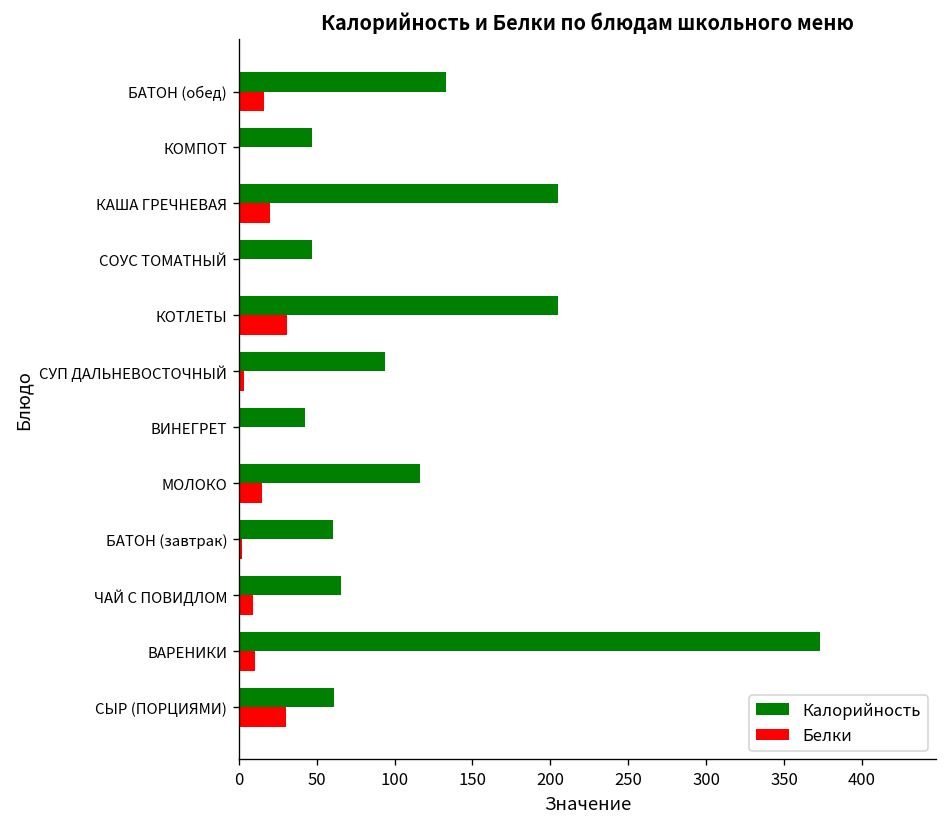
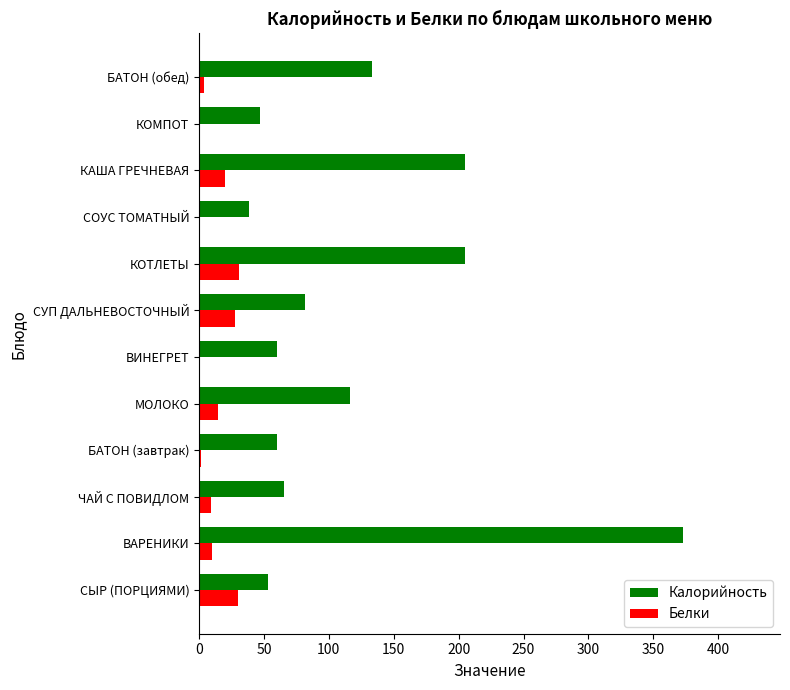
  {
    "Калорийность": {
      "БАТОН (обед)": 133,
      "КОМПОТ": 47,
      "КАША ГРЕЧНЕВАЯ": 205,
-     "СОУС ТОМАТНЫЙ": 47,
+     "СОУС ТОМАТНЫЙ": 38,
      "КОТЛЕТЫ": 205,
-     "СУП ДАЛЬНЕВОСТОЧНЫЙ": 94,
-     "ВИНЕГРЕТ": 43,
+     "СУП ДАЛЬНЕВОСТОЧНЫЙ": 81,
+     "ВИНЕГРЕТ": 60,
      "МОЛОКО": 116,
      "БАТОН (завтрак)": 60,
      "ЧАЙ С ПОВИДЛОМ": 66,
      "ВАРЕНИКИ": 373,
-     "СЫР (ПОРЦИЯМИ)": 61
+     "СЫР (ПОРЦИЯМИ)": 53
    },
    "Белки": {
-     "БАТОН (обед)": 16,
+     "БАТОН (обед)": 4,
      "КАША ГРЕЧНЕВАЯ": 20,
      "КОТЛЕТЫ": 31,
-     "СУП ДАЛЬНЕВОСТОЧНЫЙ": 3,
+     "СУП ДАЛЬНЕВОСТОЧНЫЙ": 27,
      "ВИНЕГРЕТ": 0,
      "МОЛОКО": 15,
      "ЧАЙ С ПОВИДЛОМ": 9,
      "ВАРЕНИКИ": 10,
      "СЫР (ПОРЦИЯМИ)": 30
    }
  }
